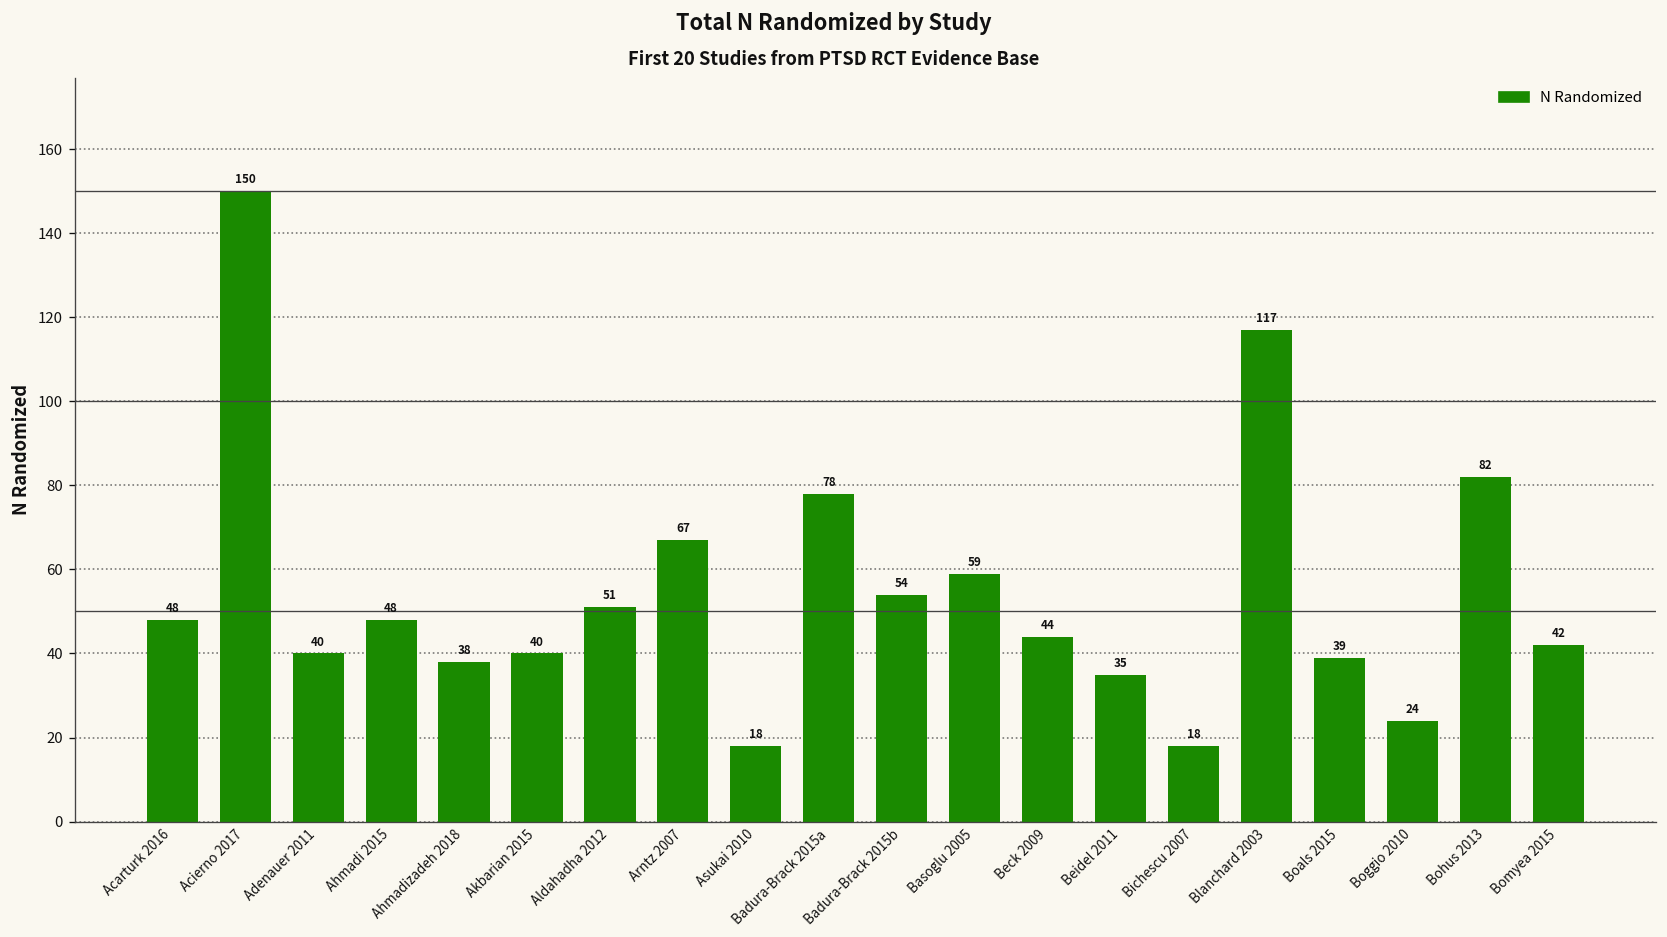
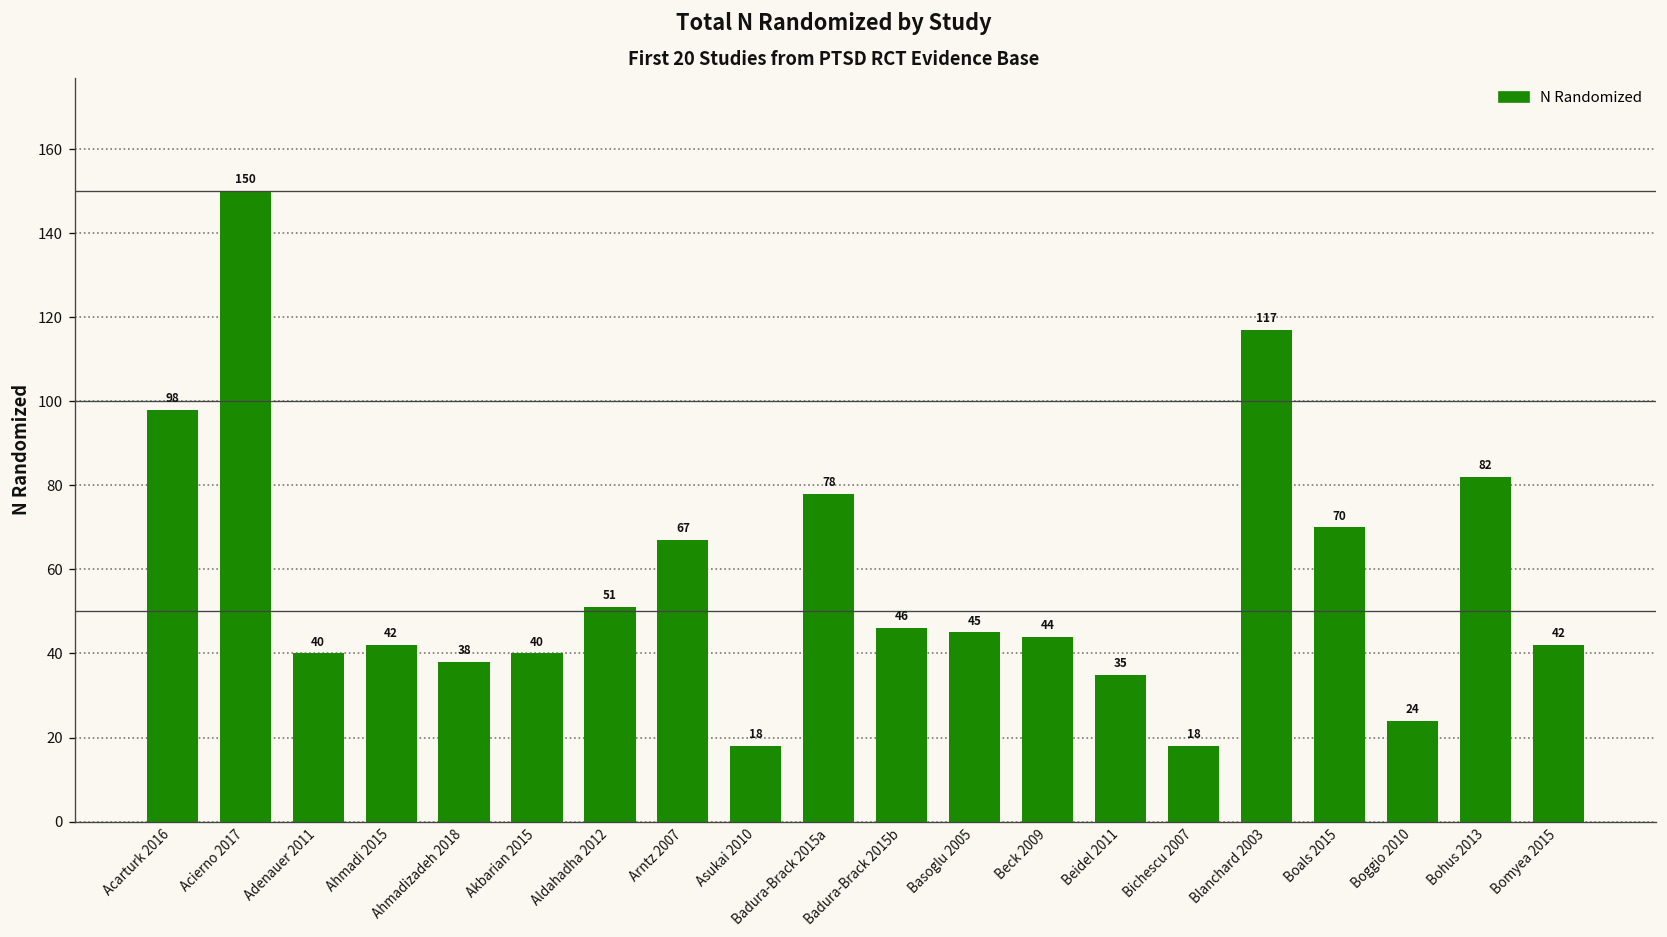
  {
-   "Acarturk 2016": 48,
+   "Acarturk 2016": 98,
    "Acierno 2017": 150,
    "Adenauer 2011": 40,
-   "Ahmadi 2015": 48,
+   "Ahmadi 2015": 42,
    "Ahmadizadeh 2018": 38,
    "Akbarian 2015": 40,
    "Aldahadha 2012": 51,
    "Arntz 2007": 67,
    "Asukai 2010": 18,
    "Badura-Brack 2015a": 78,
-   "Badura-Brack 2015b": 54,
-   "Basoglu 2005": 59,
+   "Badura-Brack 2015b": 46,
+   "Basoglu 2005": 45,
    "Beck 2009": 44,
    "Beidel 2011": 35,
    "Bichescu 2007": 18,
    "Blanchard 2003": 117,
-   "Boals 2015": 39,
+   "Boals 2015": 70,
    "Boggio 2010": 24,
    "Bohus 2013": 82,
    "Bomyea 2015": 42
  }
